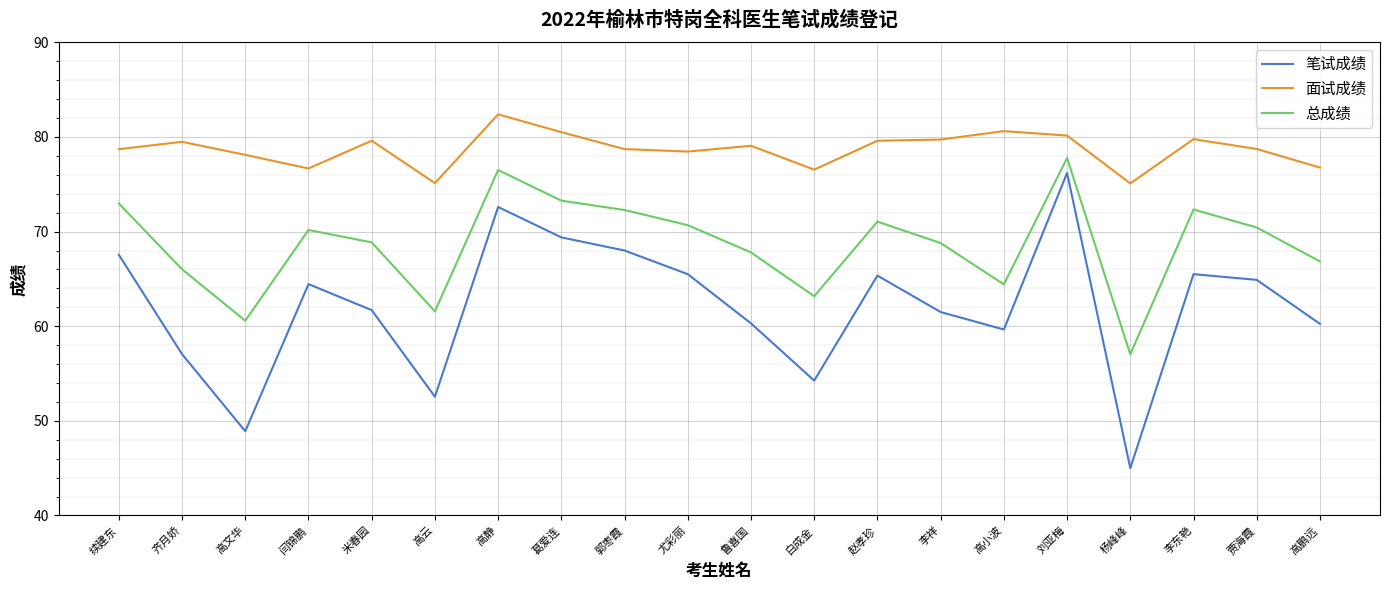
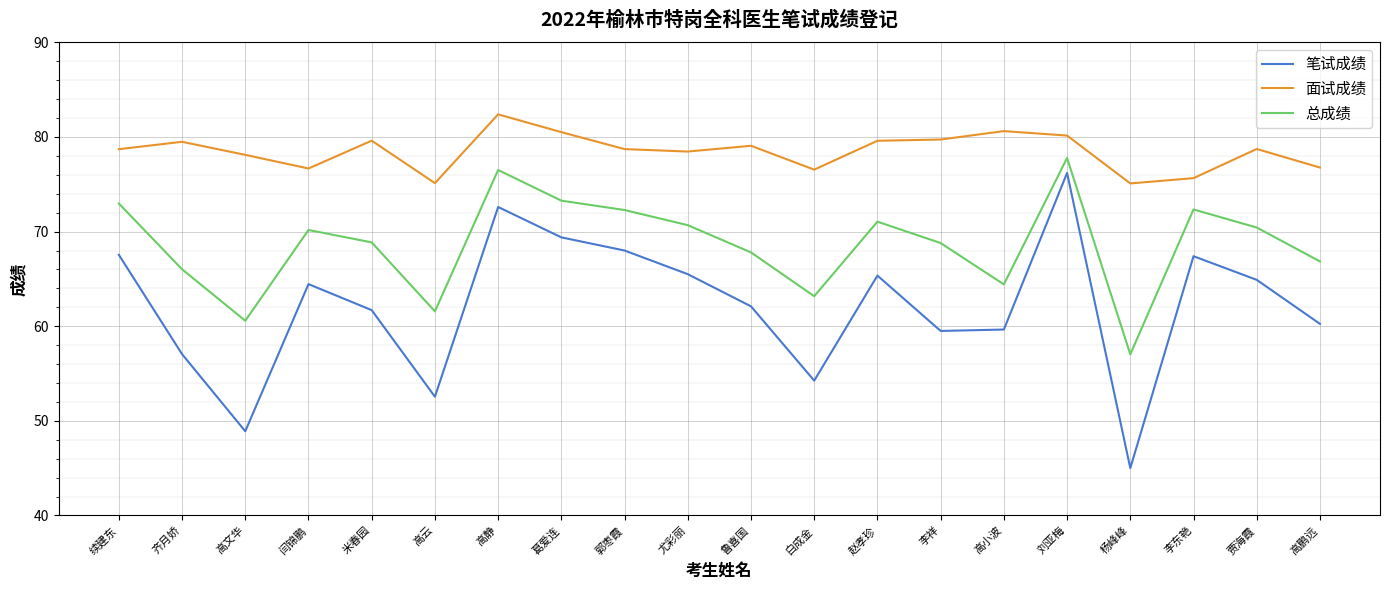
  {
    "笔试成绩": {
      "续建东": 68,
      "齐月娇": 57,
      "高文华": 49,
      "闫锦鹏": 64,
      "米春园": 62,
      "高云": 53,
      "高静": 73,
      "葛爱连": 69,
      "郭枣霞": 68,
      "尤彩丽": 66,
-     "鲁喜国": 60,
+     "鲁喜国": 62,
      "白成金": 54,
      "赵孝珍": 65,
-     "李祥": 62,
+     "李祥": 60,
      "高小波": 60,
      "刘亚梅": 76,
      "杨峰峰": 45,
-     "李东艳": 66,
+     "李东艳": 67,
      "贾海霞": 65,
      "高鹏远": 60
    },
    "面试成绩": {
      "续建东": 79,
      "齐月娇": 79,
      "高文华": 78,
      "闫锦鹏": 77,
      "米春园": 80,
      "高云": 75,
      "高静": 82,
      "葛爱连": 81,
      "郭枣霞": 79,
      "尤彩丽": 78,
      "鲁喜国": 79,
      "白成金": 77,
      "赵孝珍": 80,
      "李祥": 80,
      "高小波": 81,
      "刘亚梅": 80,
      "杨峰峰": 75,
-     "李东艳": 80,
+     "李东艳": 76,
      "贾海霞": 79,
      "高鹏远": 77
    },
    "总成绩": {
      "续建东": 73,
      "齐月娇": 66,
      "高文华": 61,
      "闫锦鹏": 70,
      "米春园": 69,
      "高云": 62,
      "高静": 77,
      "葛爱连": 73,
      "郭枣霞": 72,
      "尤彩丽": 71,
      "鲁喜国": 68,
      "白成金": 63,
      "赵孝珍": 71,
      "李祥": 69,
      "高小波": 64,
      "刘亚梅": 78,
      "杨峰峰": 57,
      "李东艳": 72,
      "贾海霞": 70,
      "高鹏远": 67
    }
  }
